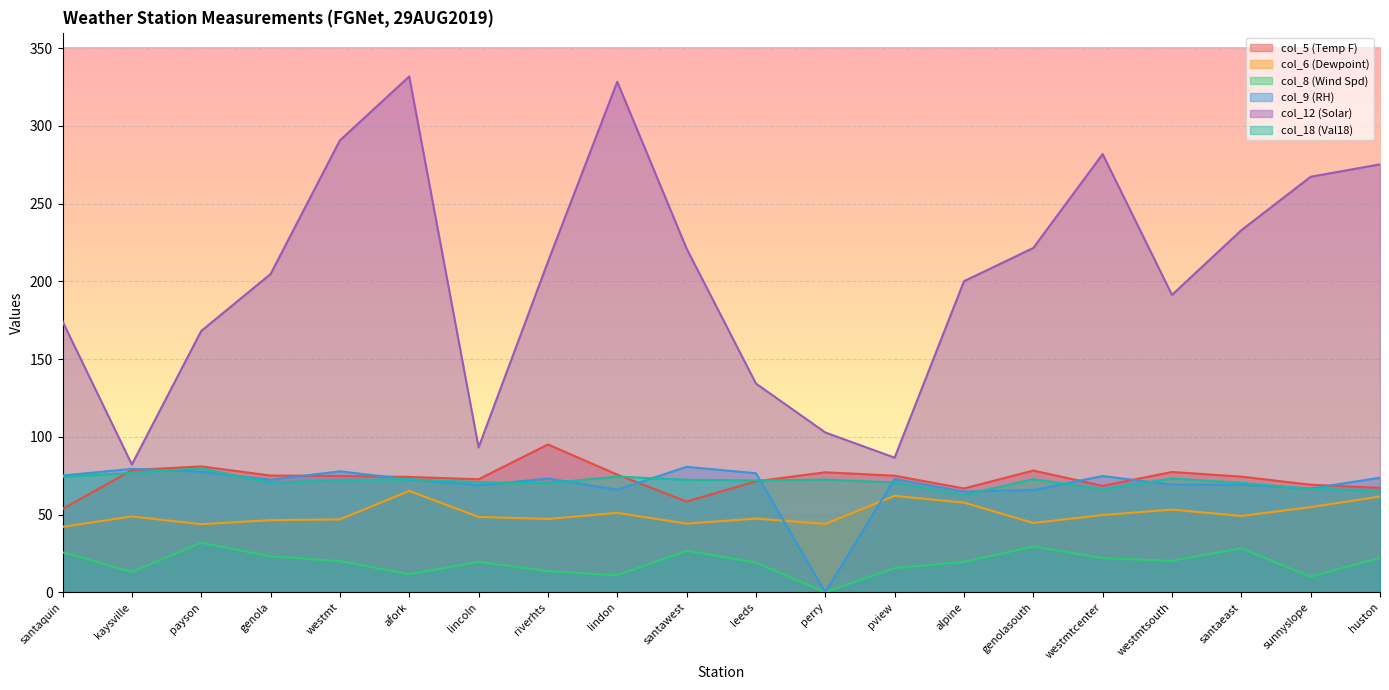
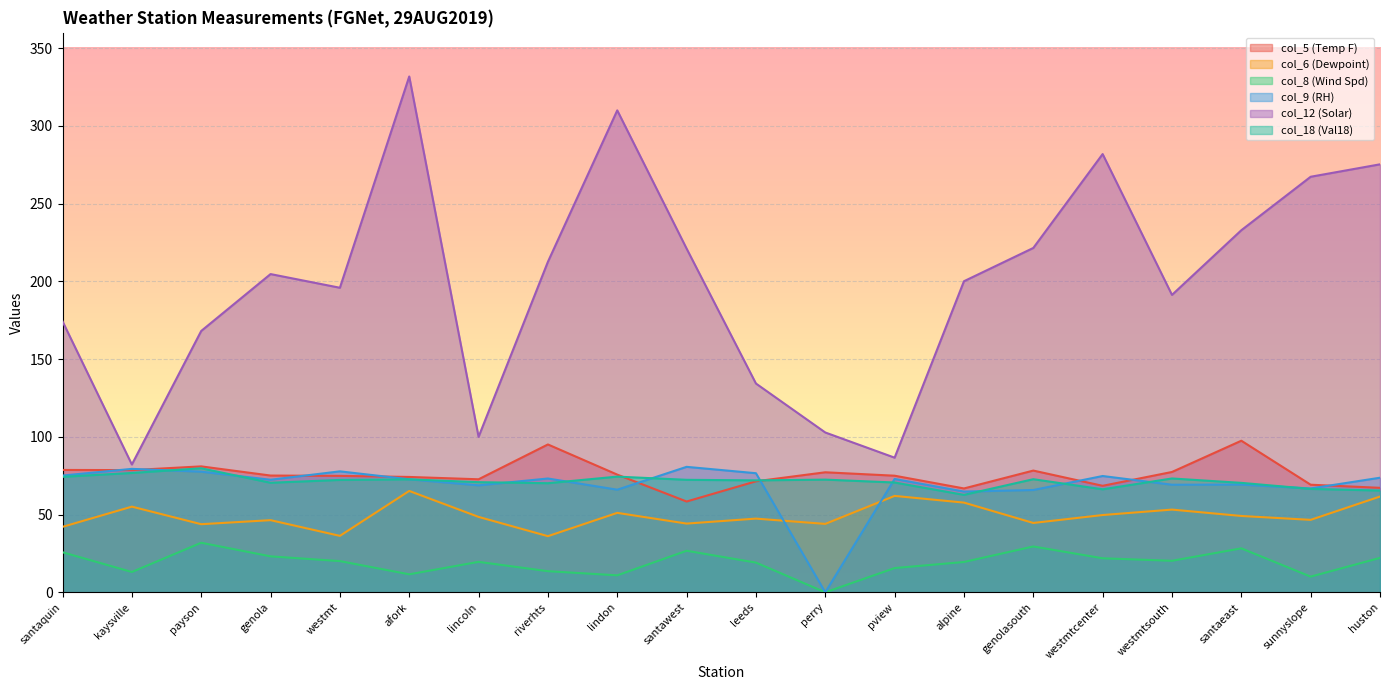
  {
    "col_5 (Temp F)": {
-     "santaquin": 54,
+     "santaquin": 79,
      "genola": 75,
      "westmt": 75,
      "lincoln": 73,
      "riverhts": 95,
      "santawest": 58,
      "perry": 77,
      "pview": 75,
      "alpine": 67,
      "genolasouth": 78,
      "westmtcenter": 69,
      "westmtsouth": 77,
-     "santaeast": 74,
+     "santaeast": 98,
      "sunnyslope": 69,
      "huston": 67
    },
    "col_6 (Dewpoint)": {
      "santaquin": 42,
-     "kaysville": 49,
+     "kaysville": 55,
      "payson": 44,
      "genola": 46,
-     "westmt": 47,
+     "westmt": 36,
      "afork": 65,
      "lincoln": 49,
-     "riverhts": 47,
+     "riverhts": 36,
      "lindon": 51,
      "santawest": 44,
      "leeds": 47,
      "perry": 44,
      "pview": 62,
      "alpine": 58,
      "genolasouth": 45,
      "westmtcenter": 50,
      "westmtsouth": 53,
      "santaeast": 49,
-     "sunnyslope": 55,
+     "sunnyslope": 47,
      "huston": 62
    },
    "col_12 (Solar)": {
      "santaquin": 174,
      "kaysville": 82,
      "payson": 168,
      "genola": 205,
-     "westmt": 291,
+     "westmt": 196,
      "afork": 332,
-     "lincoln": 93,
+     "lincoln": 100,
      "riverhts": 213,
-     "lindon": 328,
+     "lindon": 310,
      "santawest": 221,
      "leeds": 134,
      "perry": 103,
      "pview": 87,
      "alpine": 200,
      "genolasouth": 222,
      "westmtcenter": 282,
      "westmtsouth": 191,
      "santaeast": 233,
      "sunnyslope": 267,
      "huston": 275
    }
  }
